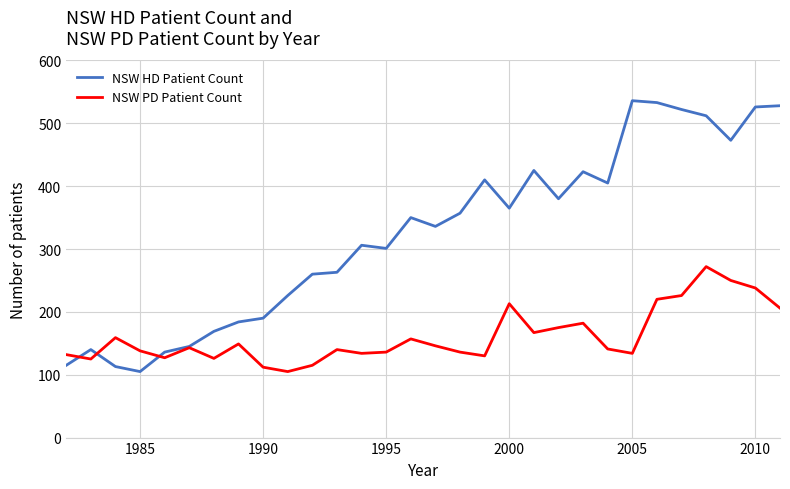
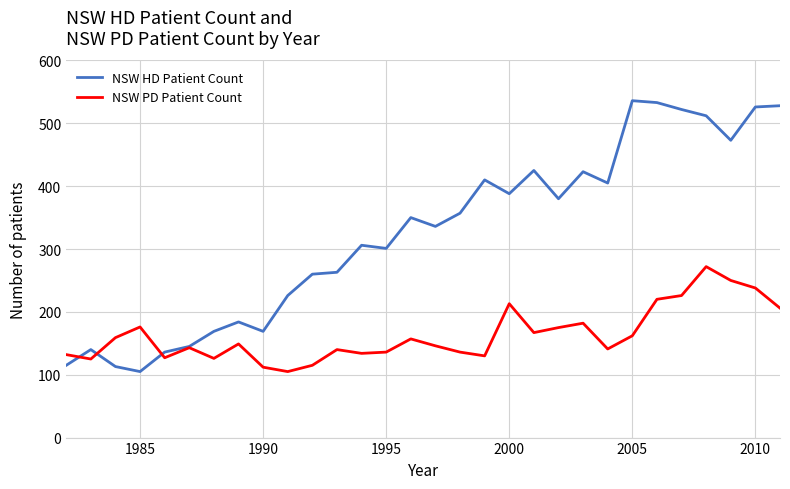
  {
    "NSW HD Patient Count": {
      "1985": 110,
-     "1990": 190,
+     "1990": 170,
      "1995": 300,
-     "2000": 370,
+     "2000": 390,
      "2005": 540,
      "2010": 530
    },
    "NSW PD Patient Count": {
-     "1985": 140,
+     "1985": 180,
      "1990": 110,
      "1995": 140,
      "2000": 210,
-     "2005": 130,
+     "2005": 160,
      "2010": 240
    }
  }
